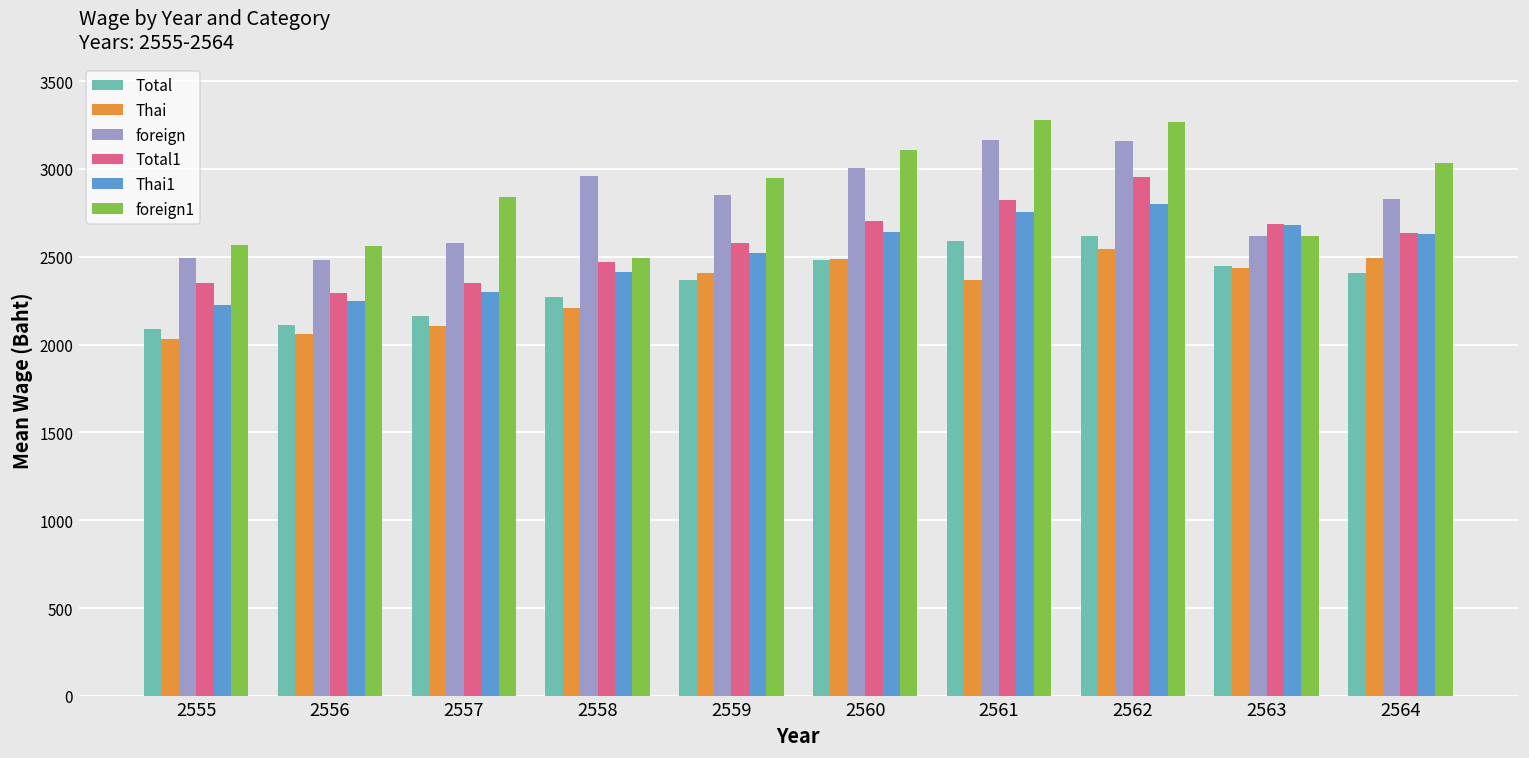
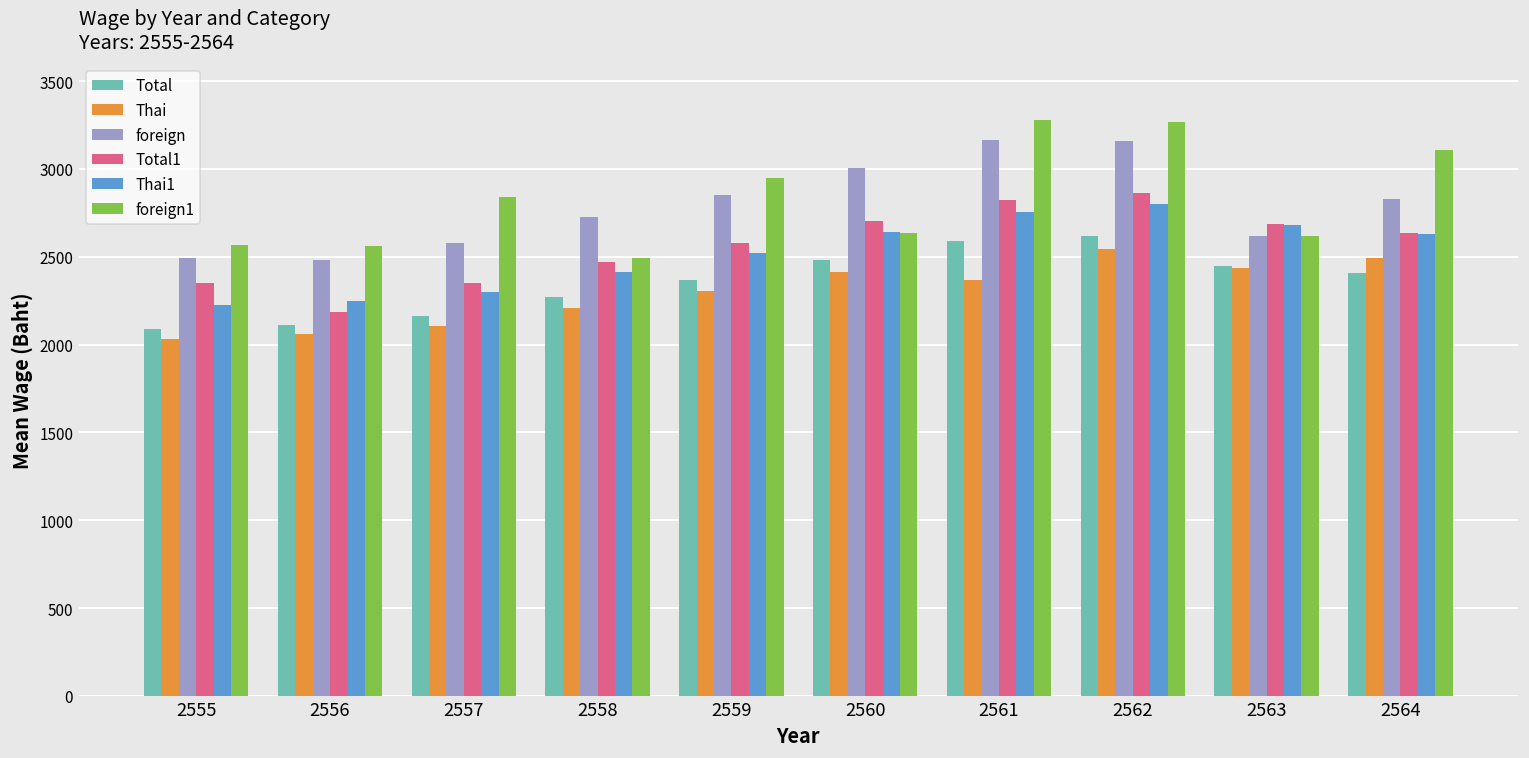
  {
    "Thai": {
      "2555": 2030,
      "2556": 2060,
      "2557": 2110,
      "2558": 2210,
-     "2559": 2410,
-     "2560": 2490,
+     "2559": 2310,
+     "2560": 2420,
      "2561": 2370,
      "2562": 2550,
      "2563": 2440,
      "2564": 2490
    },
    "foreign": {
      "2555": 2490,
      "2556": 2480,
      "2557": 2580,
-     "2558": 2960,
+     "2558": 2720,
      "2559": 2850,
      "2560": 3010,
      "2561": 3170,
      "2562": 3160,
      "2563": 2620,
      "2564": 2830
    },
    "Total1": {
      "2555": 2350,
-     "2556": 2300,
+     "2556": 2190,
      "2557": 2350,
      "2558": 2470,
      "2559": 2580,
      "2560": 2700,
      "2561": 2830,
-     "2562": 2960,
+     "2562": 2860,
      "2563": 2680,
      "2564": 2630
    },
    "foreign1": {
      "2555": 2570,
      "2556": 2560,
      "2557": 2840,
      "2558": 2490,
      "2559": 2950,
-     "2560": 3110,
+     "2560": 2630,
      "2561": 3280,
      "2562": 3270,
      "2563": 2620,
-     "2564": 3030
+     "2564": 3110
    }
  }
